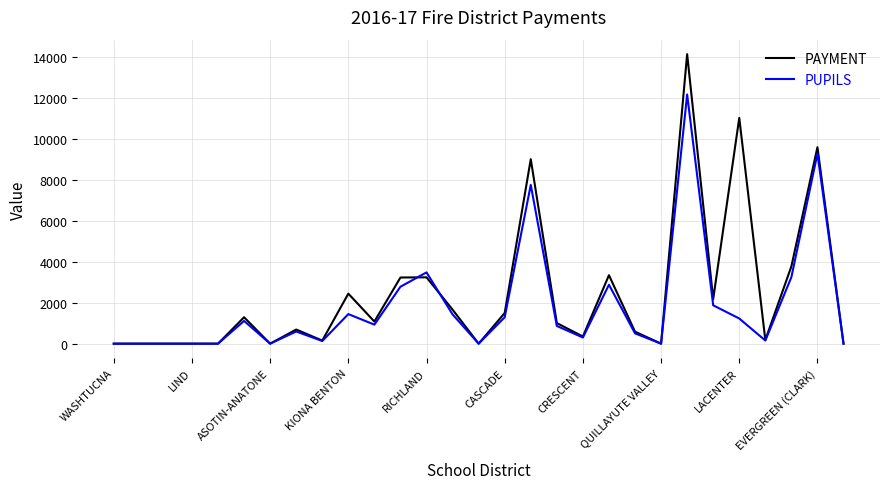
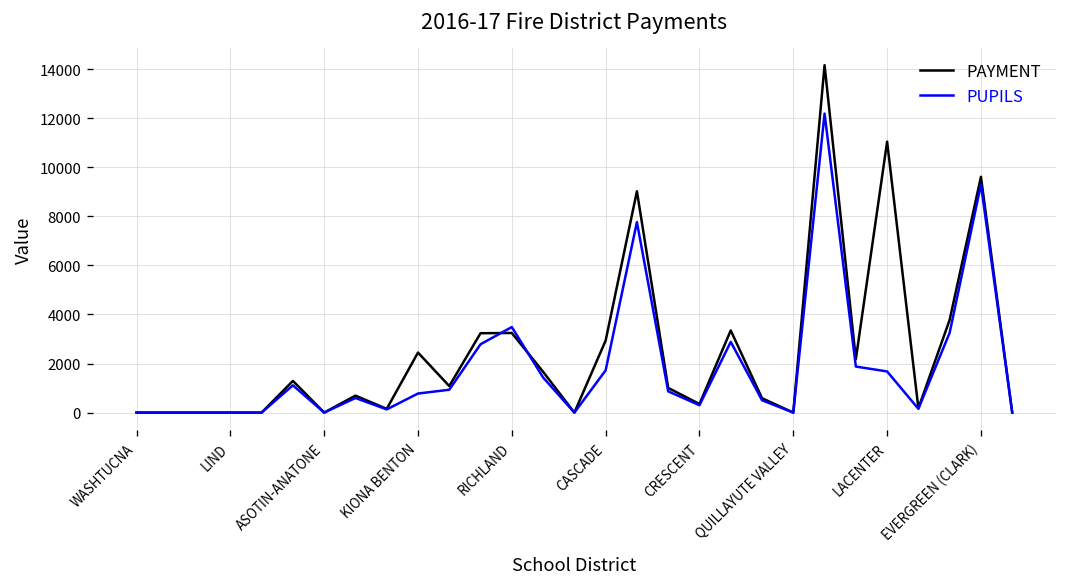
  {
    "PAYMENT": {
      "KIONA BENTON": 2400,
      "RICHLAND": 3200,
-     "CASCADE": 1500,
+     "CASCADE": 2900,
      "LACENTER": 11000,
      "EVERGREEN (CLARK)": 9600
    },
    "PUPILS": {
-     "KIONA BENTON": 1400,
+     "KIONA BENTON": 800,
      "RICHLAND": 3500,
-     "CASCADE": 1300,
-     "LACENTER": 1200,
+     "CASCADE": 1700,
+     "LACENTER": 1700,
      "EVERGREEN (CLARK)": 9300
    }
  }
